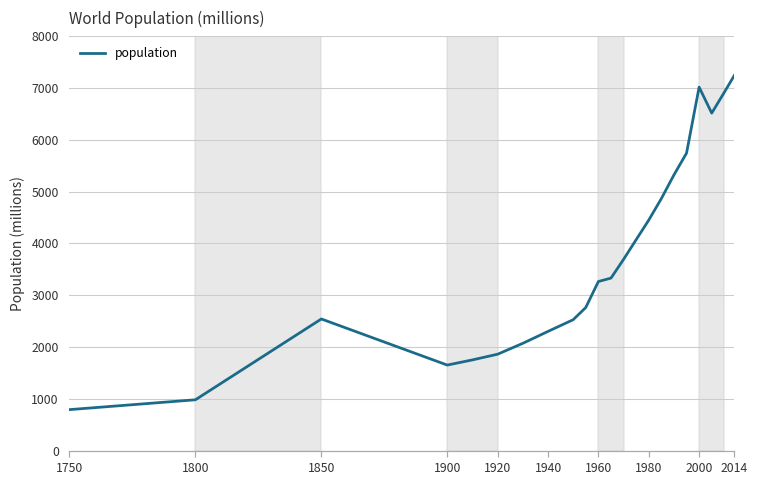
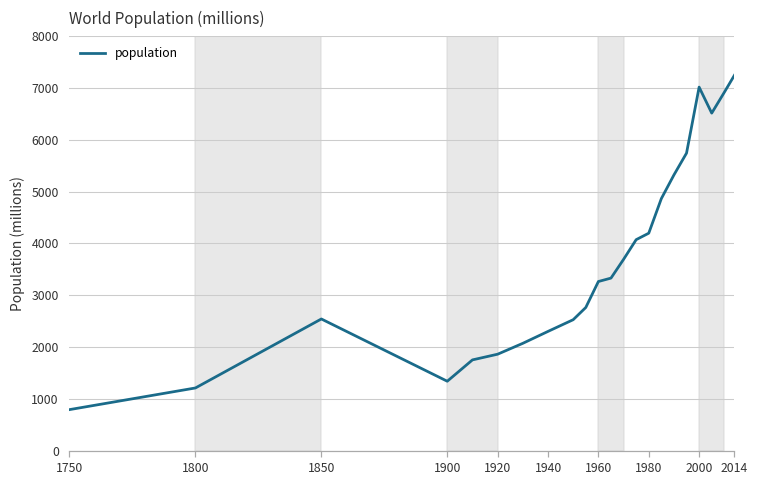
  {
    "1750": 800,
-   "1800": 1000,
+   "1800": 1200,
    "1850": 2500,
-   "1900": 1700,
+   "1900": 1300,
    "1920": 1900,
    "1940": 2300,
    "1960": 3300,
-   "1980": 4400,
+   "1980": 4200,
    "2000": 7000,
    "2014": 7200
  }
